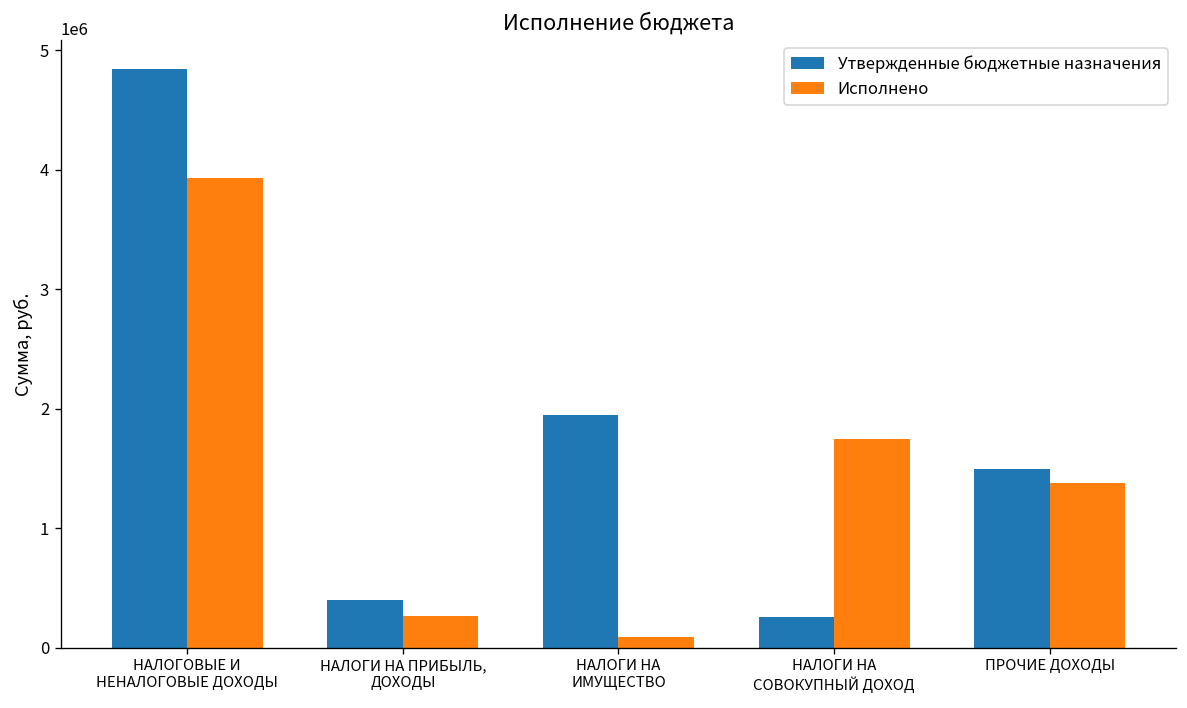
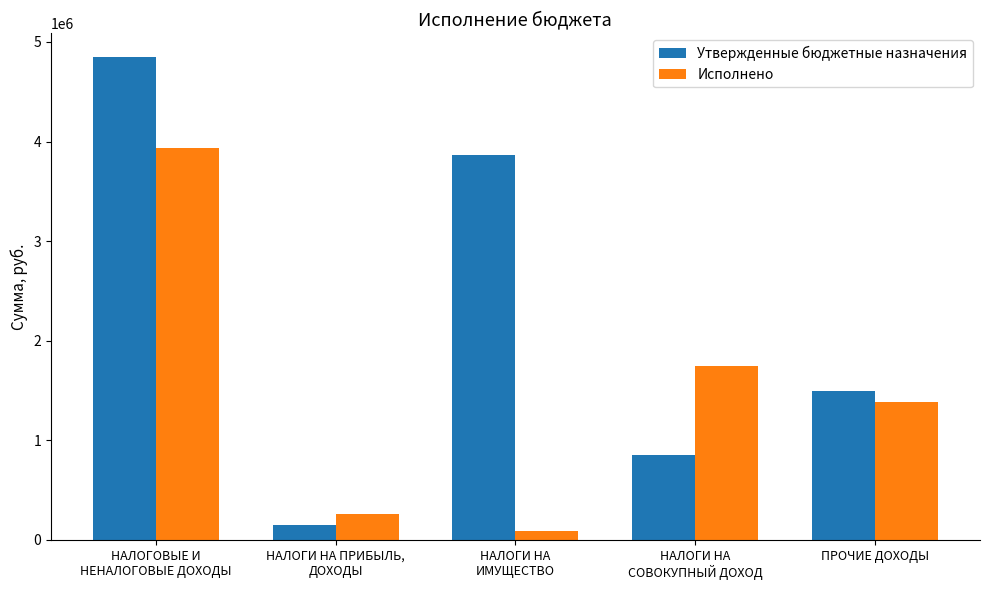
  {
    "Утвержденные бюджетные назначения": {
      "НАЛОГОВЫЕ И НЕНАЛОГОВЫЕ ДОХОДЫ": 4800000,
-     "НАЛОГИ НА ПРИБЫЛЬ, ДОХОДЫ": 400000,
-     "НАЛОГИ НА ИМУЩЕСТВО": 1900000,
-     "НАЛОГИ НА СОВОКУПНЫЙ ДОХОД": 300000,
+     "НАЛОГИ НА ПРИБЫЛЬ, ДОХОДЫ": 200000,
+     "НАЛОГИ НА ИМУЩЕСТВО": 3900000,
+     "НАЛОГИ НА СОВОКУПНЫЙ ДОХОД": 900000,
      "ПРОЧИЕ ДОХОДЫ": 1500000
    },
    "Исполнено": {
      "НАЛОГОВЫЕ И НЕНАЛОГОВЫЕ ДОХОДЫ": 3900000,
      "НАЛОГИ НА ПРИБЫЛЬ, ДОХОДЫ": 300000,
      "НАЛОГИ НА ИМУЩЕСТВО": 100000,
      "НАЛОГИ НА СОВОКУПНЫЙ ДОХОД": 1700000,
      "ПРОЧИЕ ДОХОДЫ": 1400000
    }
  }
